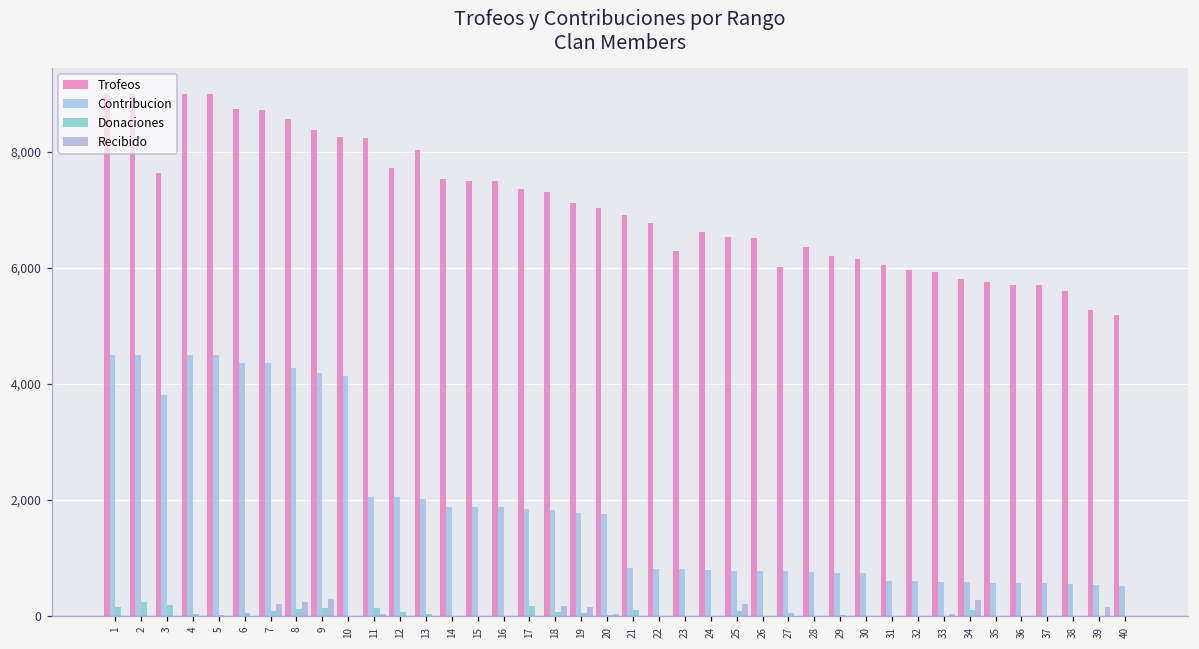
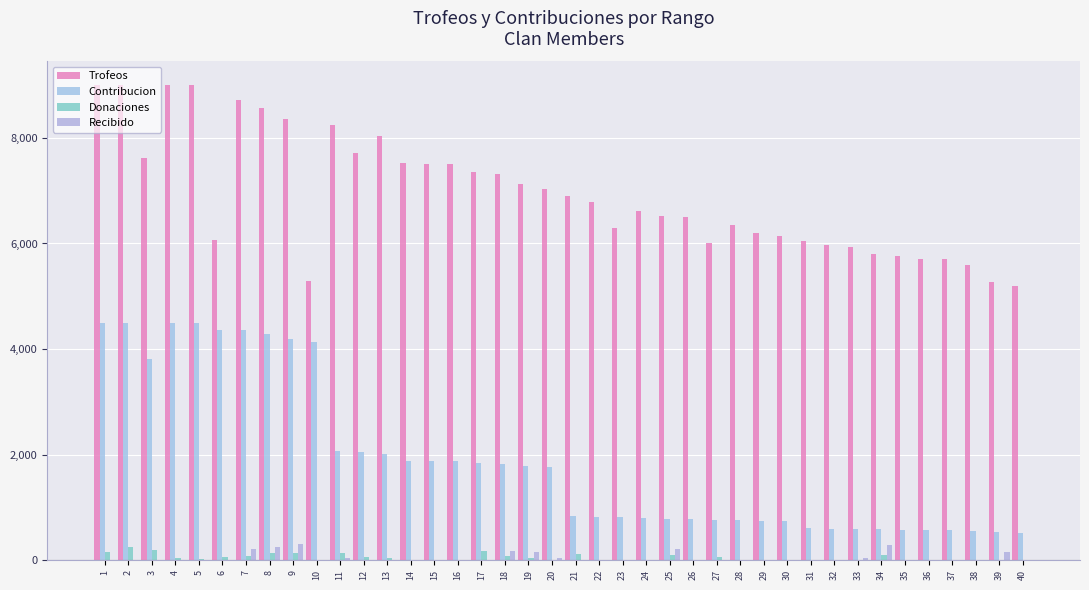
  {
    "Trofeos": {
      "3": "7,600",
      "4": "9,000",
      "5": "9,000",
-     "6": "8,700",
+     "6": "6,100",
      "7": "8,700",
      "8": "8,600",
      "9": "8,400",
-     "10": "8,300",
+     "10": "5,300",
      "11": "8,200",
      "12": "7,700",
      "13": "8,000",
      "14": "7,500",
      "15": "7,500",
      "16": "7,500",
      "17": "7,400",
      "18": "7,300",
      "19": "7,100",
      "20": "7,000",
      "21": "6,900",
      "22": "6,800",
      "23": "6,300",
      "24": "6,600",
      "25": "6,500",
      "26": "6,500",
      "27": "6,000",
      "28": "6,400",
      "29": "6,200",
      "30": "6,100",
      "31": "6,100",
      "32": "6,000",
      "33": "5,900",
      "34": "5,800",
      "35": "5,800",
      "36": "5,700",
      "37": "5,700",
      "38": "5,600",
      "39": "5,300",
      "40": "5,200"
    }
  }
